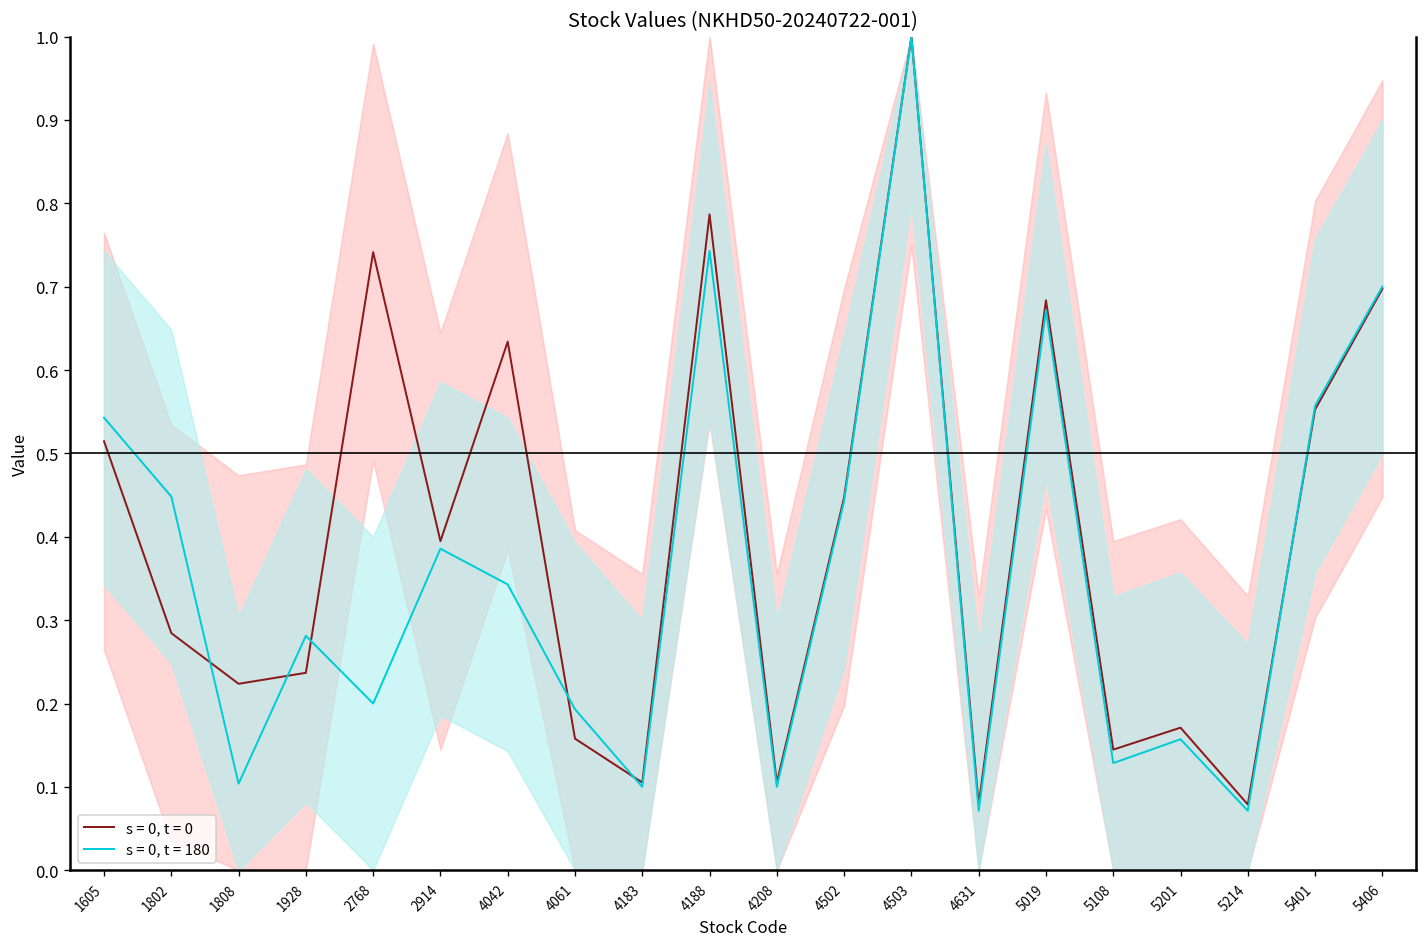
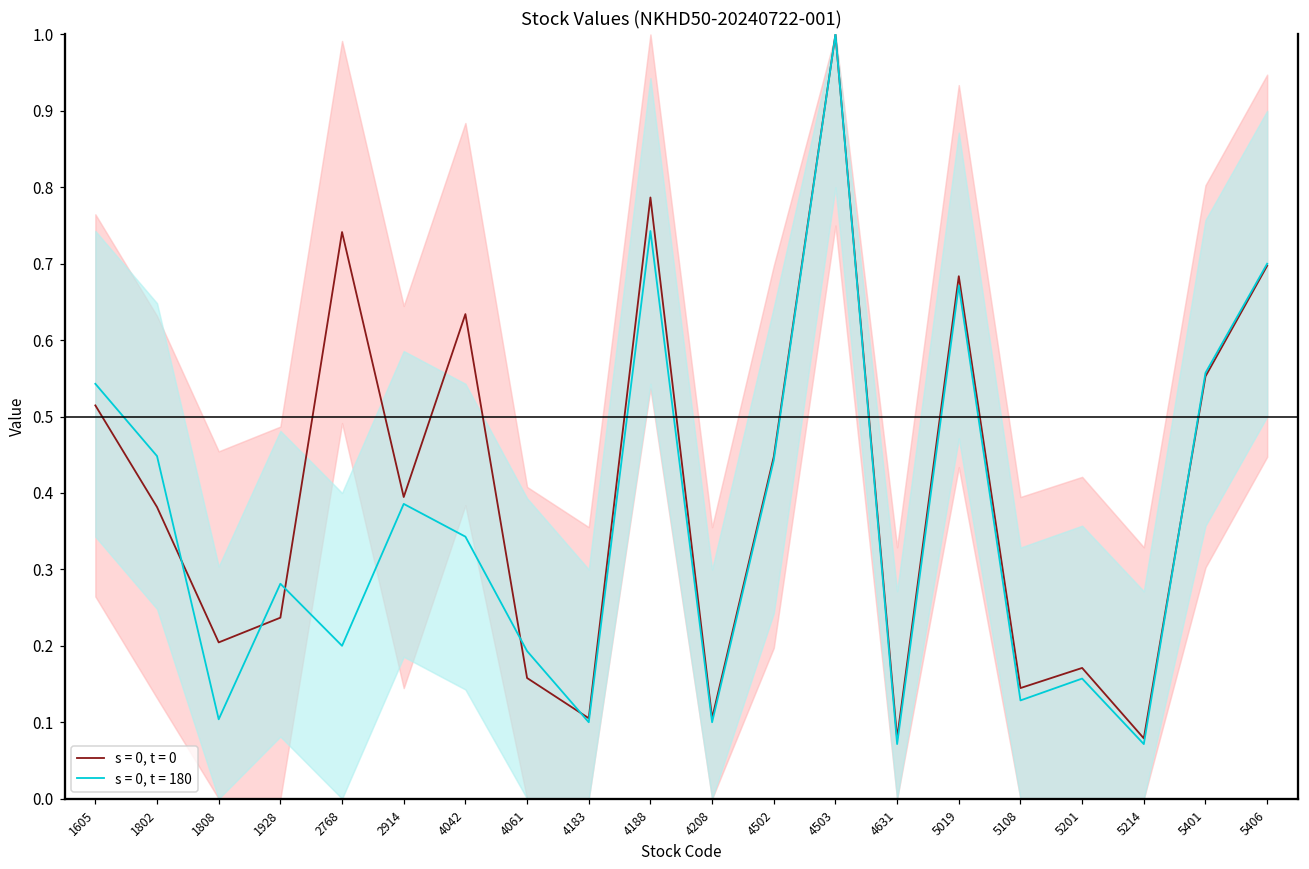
  {
    "s = 0, t = 0": {
      "1605": 0.51,
-     "1802": 0.28,
-     "1808": 0.22,
+     "1802": 0.38,
+     "1808": 0.20,
      "1928": 0.24,
      "2768": 0.74,
      "2914": 0.39,
      "4042": 0.63,
      "4061": 0.16,
      "4183": 0.11,
      "4188": 0.79,
      "4208": 0.11,
      "4502": 0.45,
      "4631": 0.08,
      "5019": 0.68,
      "5108": 0.14,
      "5201": 0.17,
      "5214": 0.08,
      "5401": 0.55
    },
    "s = 0, t = 180": {
      "1605": 0.54,
      "1802": 0.45,
      "1808": 0.10,
      "1928": 0.28,
      "2768": 0.20,
      "2914": 0.39,
      "4042": 0.34,
      "4061": 0.19,
      "4183": 0.10,
      "4188": 0.74,
      "4208": 0.10,
      "4502": 0.44,
      "4631": 0.07,
      "5019": 0.67,
      "5108": 0.13,
      "5201": 0.16,
      "5214": 0.07,
      "5401": 0.56
    }
  }
